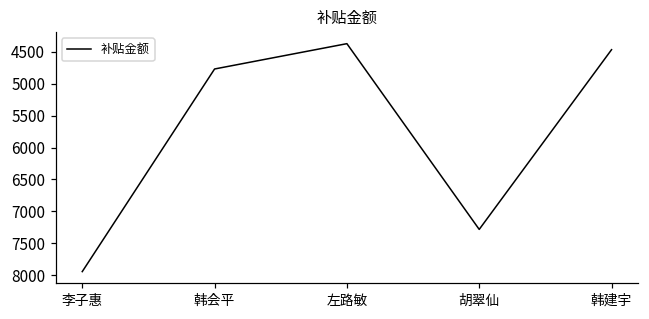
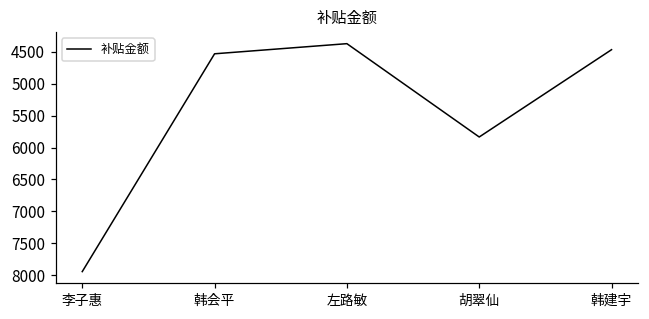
  {
    "李子惠": 7900,
-   "韩会平": 4800,
+   "韩会平": 4500,
    "左路敏": 4400,
-   "胡翠仙": 7300,
+   "胡翠仙": 5800,
    "韩建宇": 4500
  }
